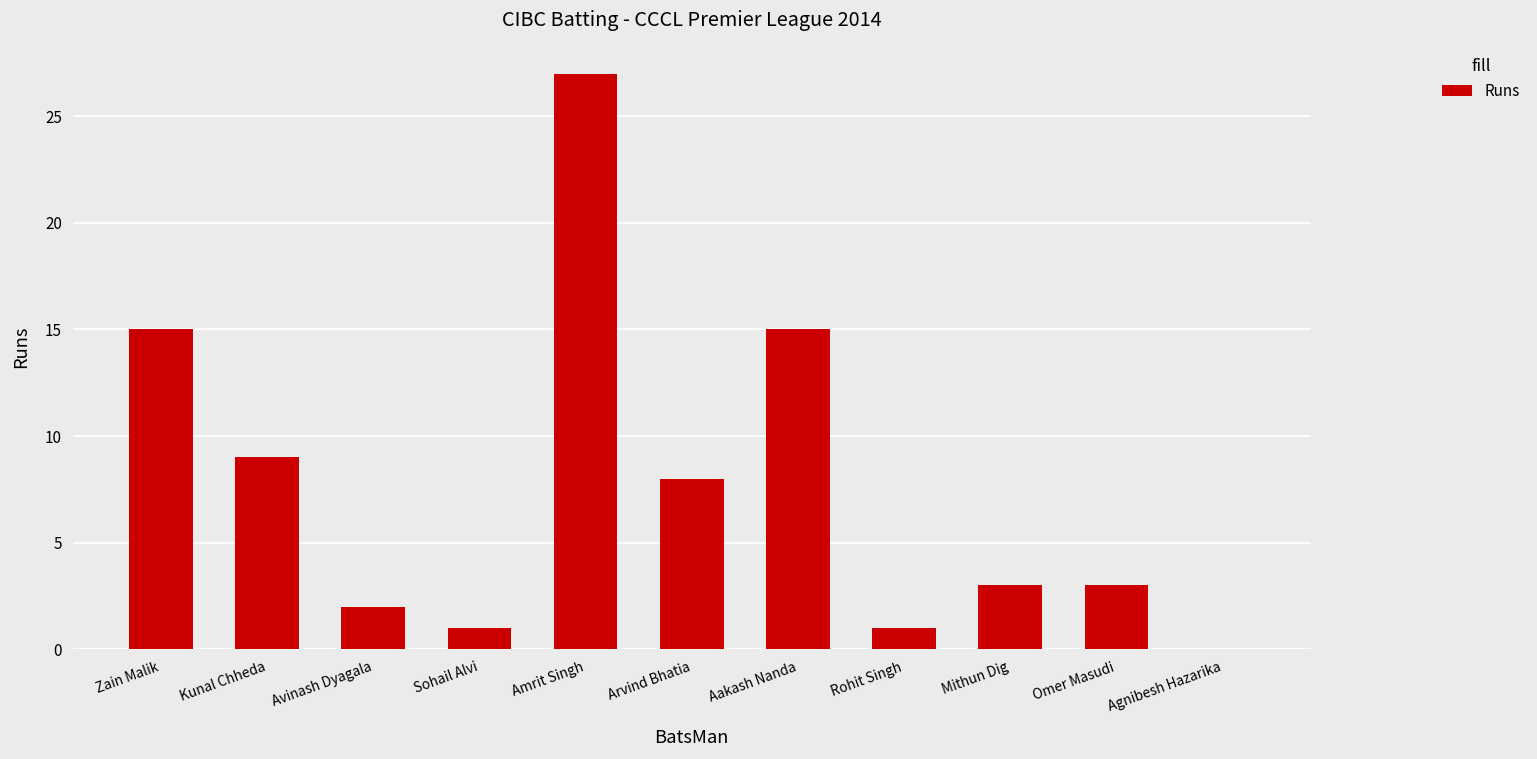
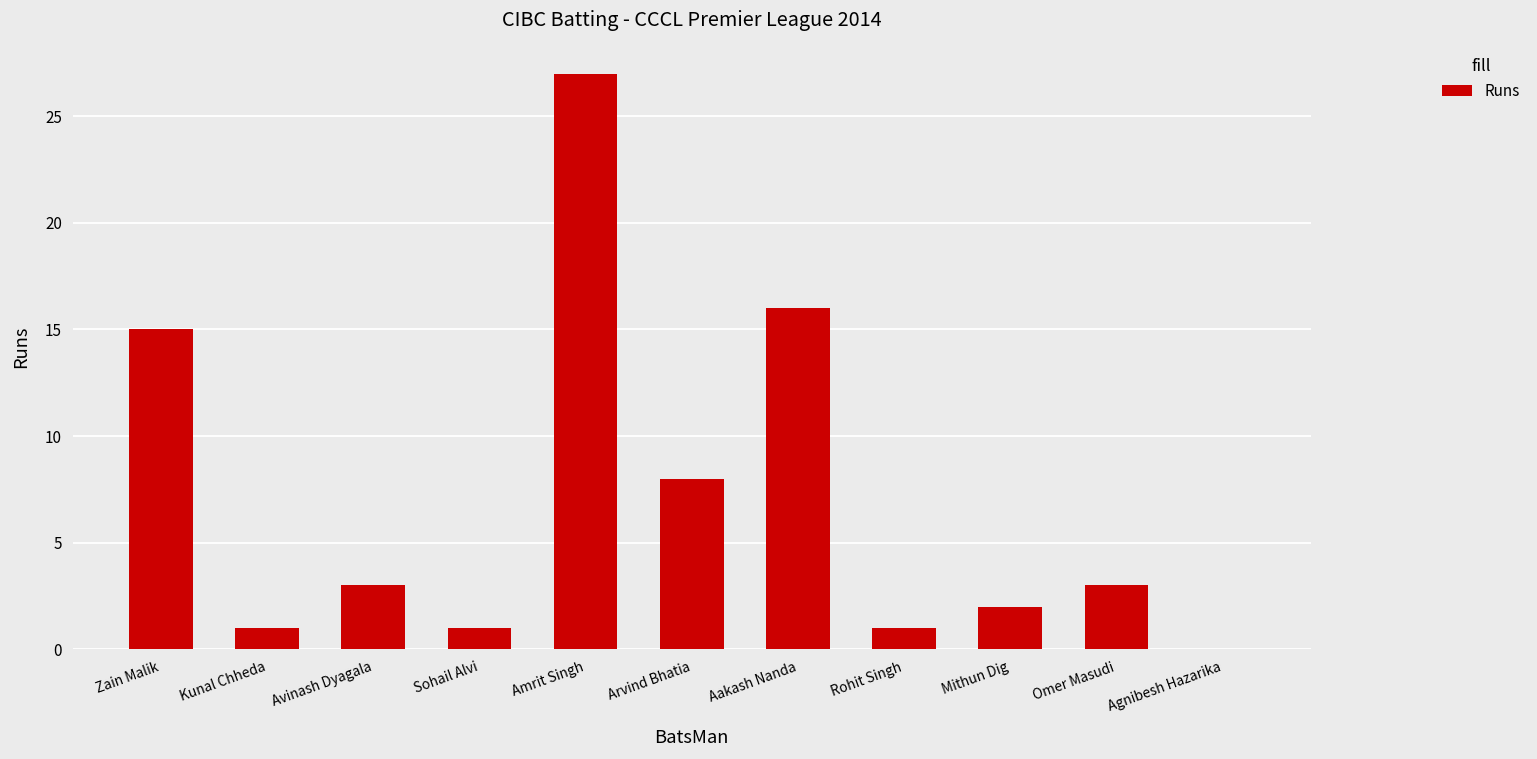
  {
    "Zain Malik": 15,
-   "Kunal Chheda": 9,
-   "Avinash Dyagala": 2,
+   "Kunal Chheda": 1,
+   "Avinash Dyagala": 3,
    "Sohail Alvi": 1,
    "Amrit Singh": 27,
    "Arvind Bhatia": 8,
-   "Aakash Nanda": 15,
+   "Aakash Nanda": 16,
    "Rohit Singh": 1,
-   "Mithun Dig": 3,
+   "Mithun Dig": 2,
    "Omer Masudi": 3,
    "Agnibesh Hazarika": 0
  }
